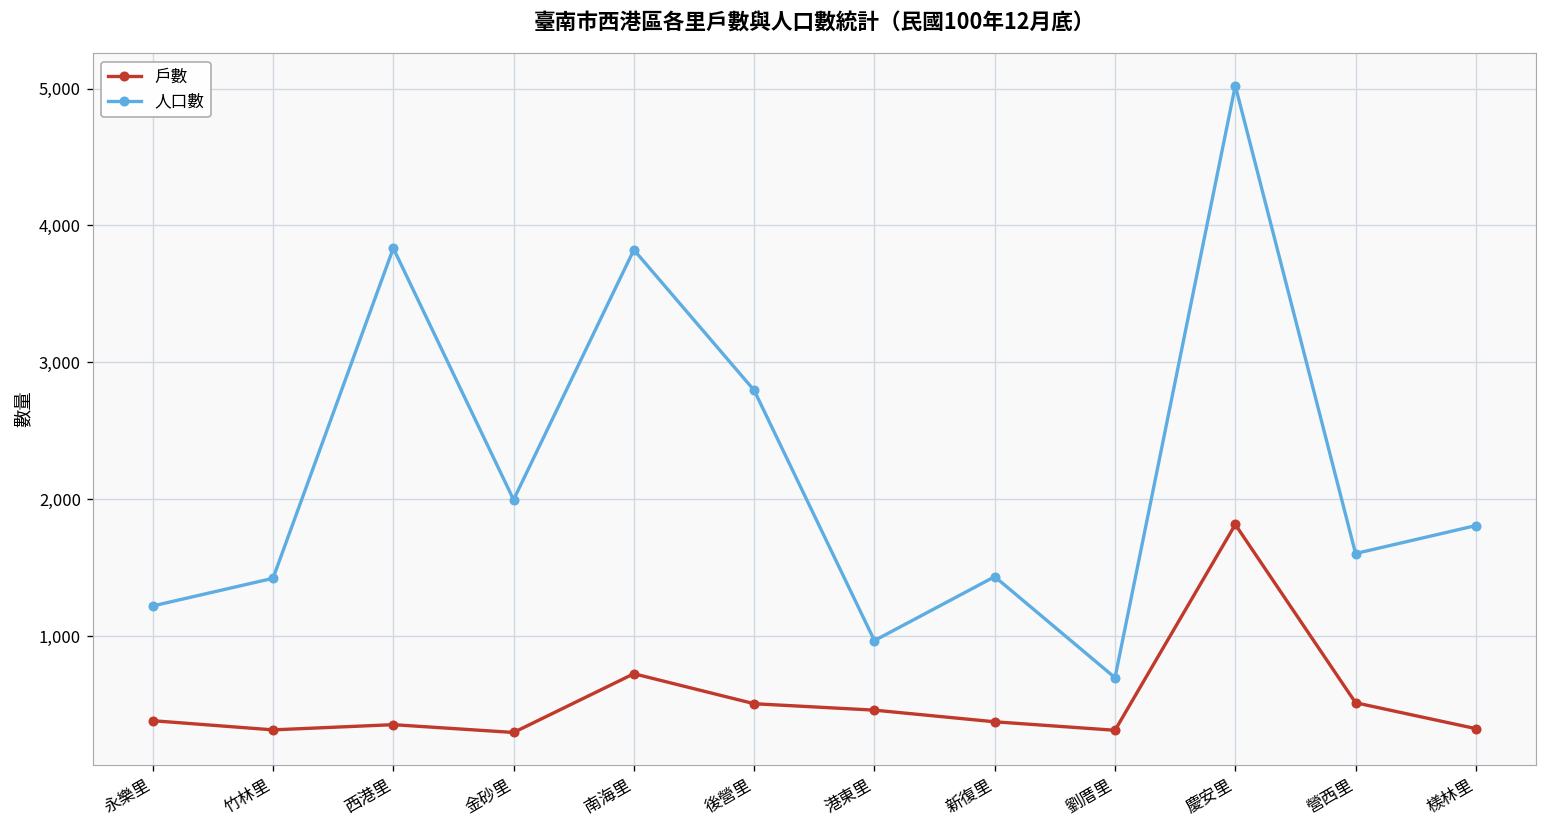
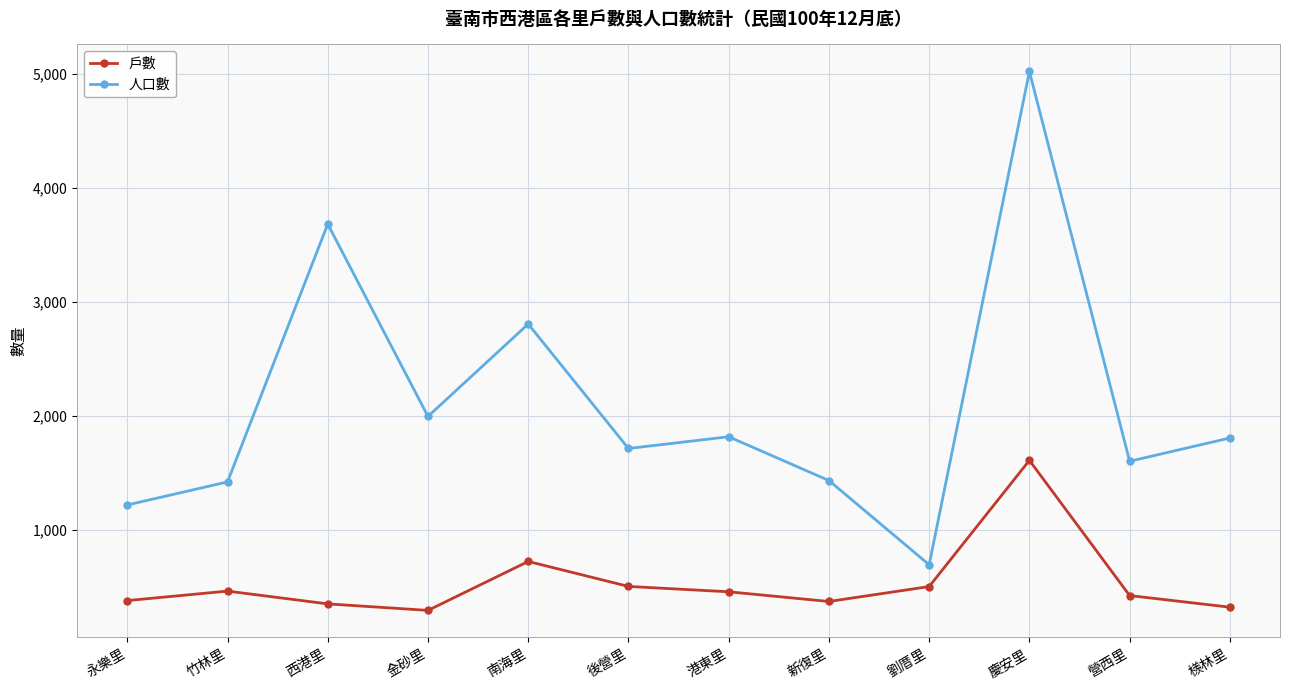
  {
    "戶數": {
      "永樂里": "380",
-     "竹林里": "320",
+     "竹林里": "470",
      "西港里": "350",
      "金砂里": "300",
      "南海里": "730",
      "後營里": "510",
      "港東里": "460",
      "新復里": "380",
-     "劉厝里": "310",
-     "慶安里": "1,820",
-     "營西里": "510",
+     "劉厝里": "510",
+     "慶安里": "1,610",
+     "營西里": "430",
      "檨林里": "330"
    },
    "人口數": {
      "永樂里": "1,220",
      "竹林里": "1,420",
-     "西港里": "3,830",
+     "西港里": "3,680",
      "金砂里": "2,000",
-     "南海里": "3,820",
-     "後營里": "2,800",
-     "港東里": "970",
+     "南海里": "2,810",
+     "後營里": "1,720",
+     "港東里": "1,820",
      "新復里": "1,440",
      "劉厝里": "700",
      "慶安里": "5,020",
      "營西里": "1,600",
      "檨林里": "1,810"
    }
  }
